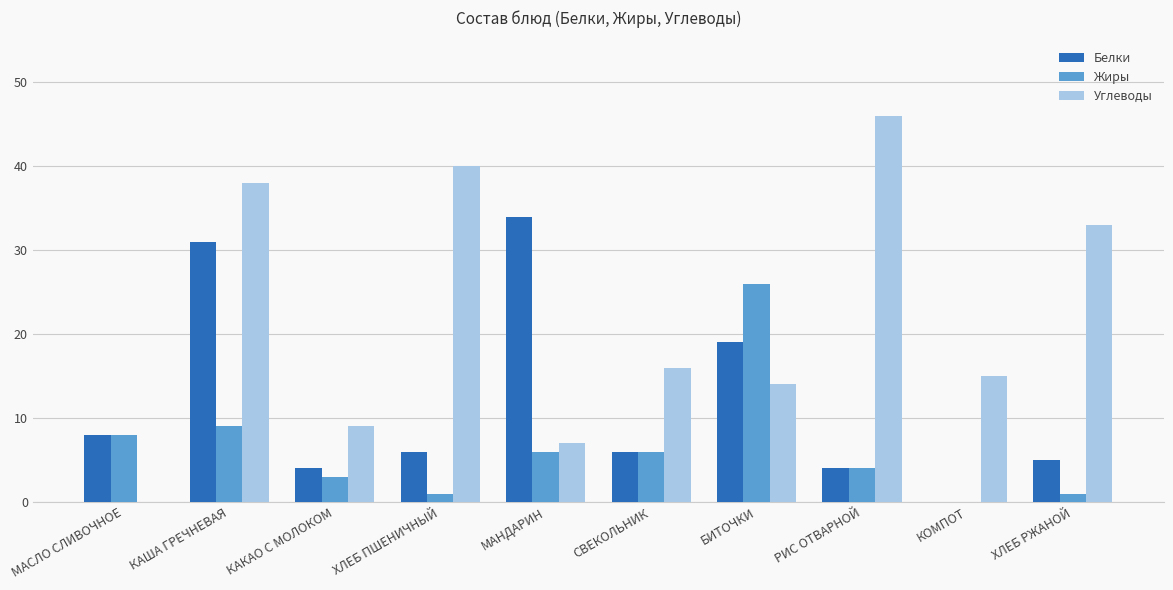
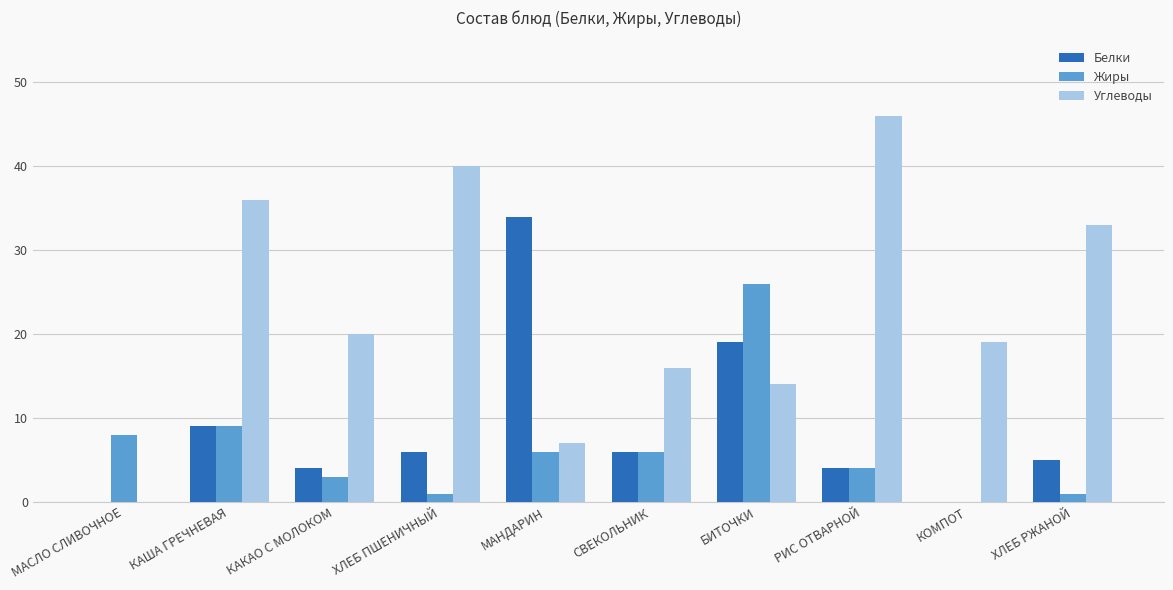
  {
    "Белки": {
-     "МАСЛО СЛИВОЧНОЕ": 8,
-     "КАША ГРЕЧНЕВАЯ": 31,
+     "МАСЛО СЛИВОЧНОЕ": 0,
+     "КАША ГРЕЧНЕВАЯ": 9,
      "КАКАО С МОЛОКОМ": 4,
      "ХЛЕБ ПШЕНИЧНЫЙ": 6,
      "МАНДАРИН": 34,
      "СВЕКОЛЬНИК": 6,
      "БИТОЧКИ": 19,
      "РИС ОТВАРНОЙ": 4,
      "КОМПОТ": 0,
      "ХЛЕБ РЖАНОЙ": 5
    },
    "Жиры": {
      "МАСЛО СЛИВОЧНОЕ": 8,
      "КАША ГРЕЧНЕВАЯ": 9,
      "КАКАО С МОЛОКОМ": 3,
      "ХЛЕБ ПШЕНИЧНЫЙ": 1,
      "МАНДАРИН": 6,
      "СВЕКОЛЬНИК": 6,
      "БИТОЧКИ": 26,
      "РИС ОТВАРНОЙ": 4,
      "КОМПОТ": 0,
      "ХЛЕБ РЖАНОЙ": 1
    },
    "Углеводы": {
      "МАСЛО СЛИВОЧНОЕ": 0,
-     "КАША ГРЕЧНЕВАЯ": 38,
-     "КАКАО С МОЛОКОМ": 9,
+     "КАША ГРЕЧНЕВАЯ": 36,
+     "КАКАО С МОЛОКОМ": 20,
      "ХЛЕБ ПШЕНИЧНЫЙ": 40,
      "МАНДАРИН": 7,
      "СВЕКОЛЬНИК": 16,
      "БИТОЧКИ": 14,
      "РИС ОТВАРНОЙ": 46,
-     "КОМПОТ": 15,
+     "КОМПОТ": 19,
      "ХЛЕБ РЖАНОЙ": 33
    }
  }
